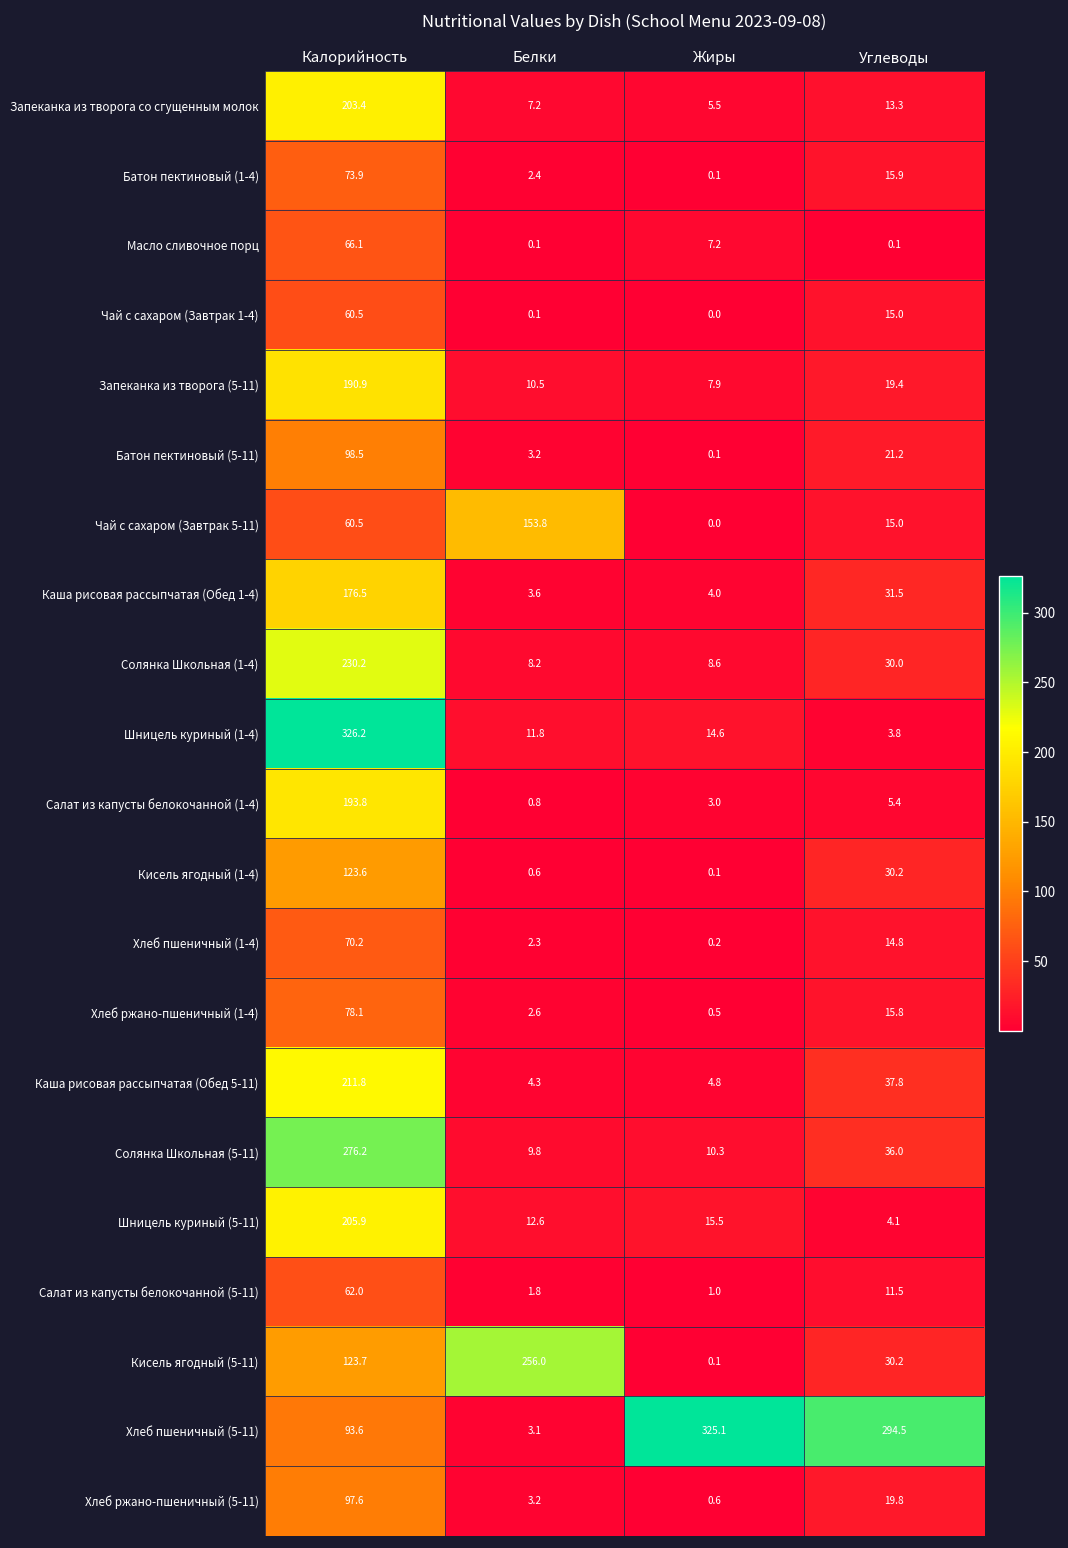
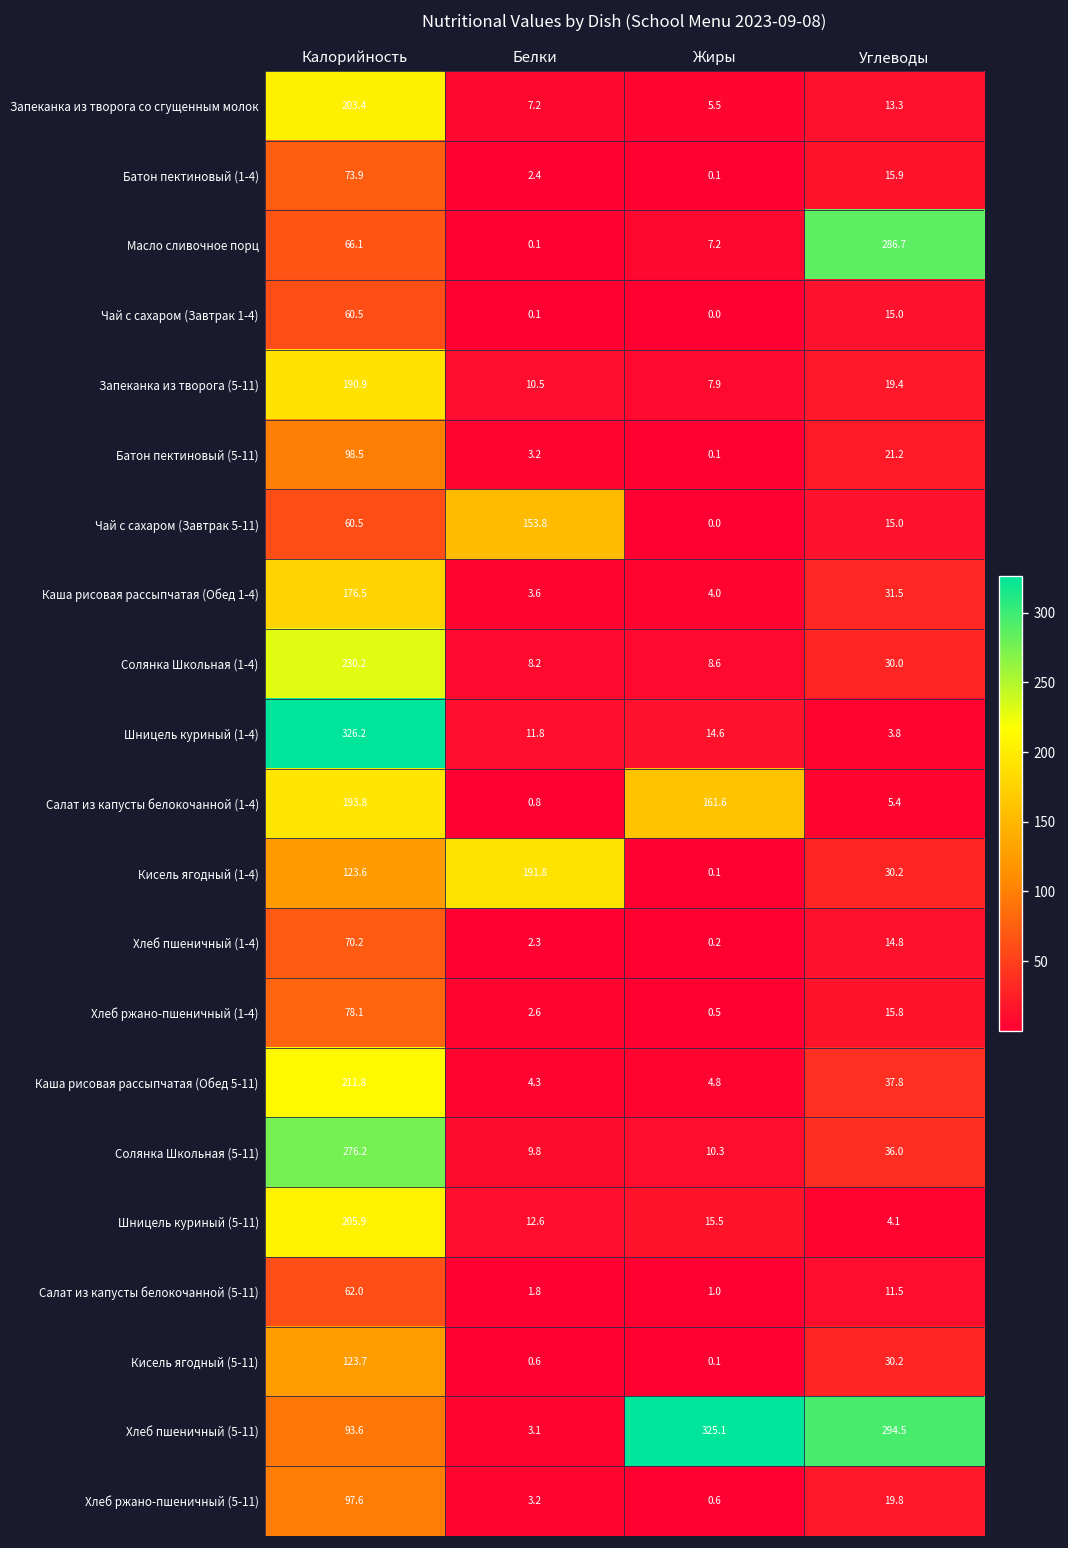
  {
    "Запеканка из творога со сгущенным молок": {
      "Калорийность": 203.4,
      "Белки": 7.2,
      "Жиры": 5.5,
      "Углеводы": 13.3
    },
    "Батон пектиновый (1-4)": {
      "Калорийность": 73.9,
      "Белки": 2.4,
      "Жиры": 0.1,
      "Углеводы": 15.9
    },
    "Масло сливочное порц": {
      "Калорийность": 66.1,
      "Белки": 0.1,
      "Жиры": 7.2,
-     "Углеводы": 0.1
+     "Углеводы": 286.7
    },
    "Чай с сахаром (Завтрак 1-4)": {
      "Калорийность": 60.5,
      "Белки": 0.1,
      "Жиры": 0.0,
      "Углеводы": 15.0
    },
    "Запеканка из творога (5-11)": {
      "Калорийность": 190.9,
      "Белки": 10.5,
      "Жиры": 7.9,
      "Углеводы": 19.4
    },
    "Батон пектиновый (5-11)": {
      "Калорийность": 98.5,
      "Белки": 3.2,
      "Жиры": 0.1,
      "Углеводы": 21.2
    },
    "Чай с сахаром (Завтрак 5-11)": {
      "Калорийность": 60.5,
      "Белки": 153.8,
      "Жиры": 0.0,
      "Углеводы": 15.0
    },
    "Каша рисовая рассыпчатая (Обед 1-4)": {
      "Калорийность": 176.5,
      "Белки": 3.6,
      "Жиры": 4.0,
      "Углеводы": 31.5
    },
    "Солянка Школьная (1-4)": {
      "Калорийность": 230.2,
      "Белки": 8.2,
      "Жиры": 8.6,
      "Углеводы": 30.0
    },
    "Шницель куриный (1-4)": {
      "Калорийность": 326.2,
      "Белки": 11.8,
      "Жиры": 14.6,
      "Углеводы": 3.8
    },
    "Салат из капусты белокочанной (1-4)": {
      "Калорийность": 193.8,
      "Белки": 0.8,
-     "Жиры": 3.0,
+     "Жиры": 161.6,
      "Углеводы": 5.4
    },
    "Кисель ягодный (1-4)": {
      "Калорийность": 123.6,
-     "Белки": 0.6,
+     "Белки": 191.8,
      "Жиры": 0.1,
      "Углеводы": 30.2
    },
    "Хлеб пшеничный (1-4)": {
      "Калорийность": 70.2,
      "Белки": 2.3,
      "Жиры": 0.2,
      "Углеводы": 14.8
    },
    "Хлеб ржано-пшеничный (1-4)": {
      "Калорийность": 78.1,
      "Белки": 2.6,
      "Жиры": 0.5,
      "Углеводы": 15.8
    },
    "Каша рисовая рассыпчатая (Обед 5-11)": {
      "Калорийность": 211.8,
      "Белки": 4.3,
      "Жиры": 4.8,
      "Углеводы": 37.8
    },
    "Солянка Школьная (5-11)": {
      "Калорийность": 276.2,
      "Белки": 9.8,
      "Жиры": 10.3,
      "Углеводы": 36.0
    },
    "Шницель куриный (5-11)": {
      "Калорийность": 205.9,
      "Белки": 12.6,
      "Жиры": 15.5,
      "Углеводы": 4.1
    },
    "Салат из капусты белокочанной (5-11)": {
      "Калорийность": 62.0,
      "Белки": 1.8,
      "Жиры": 1.0,
      "Углеводы": 11.5
    },
    "Кисель ягодный (5-11)": {
      "Калорийность": 123.7,
-     "Белки": 256.0,
+     "Белки": 0.6,
      "Жиры": 0.1,
      "Углеводы": 30.2
    },
    "Хлеб пшеничный (5-11)": {
      "Калорийность": 93.6,
      "Белки": 3.1,
      "Жиры": 325.1,
      "Углеводы": 294.5
    },
    "Хлеб ржано-пшеничный (5-11)": {
      "Калорийность": 97.6,
      "Белки": 3.2,
      "Жиры": 0.6,
      "Углеводы": 19.8
    }
  }
